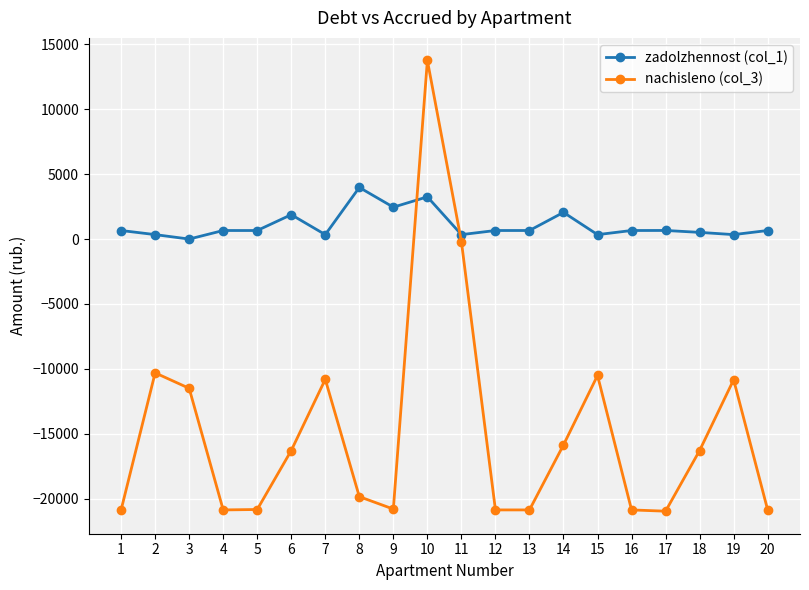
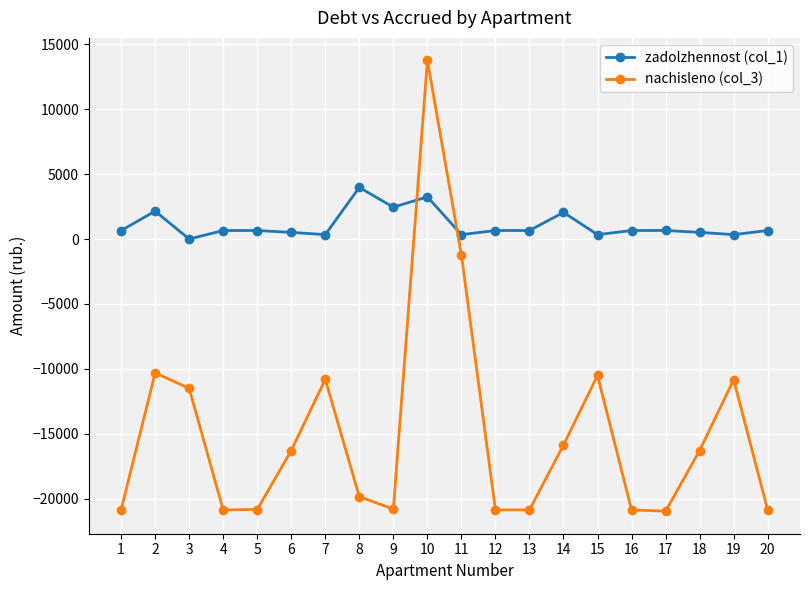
  {
    "zadolzhennost (col_1)": {
      "1": 700,
-     "2": 300,
+     "2": 2200,
      "3": 0,
      "4": 700,
      "5": 700,
-     "6": 1900,
+     "6": 500,
      "7": 300,
      "8": 4000,
      "9": 2500,
      "10": 3300,
      "11": 300,
      "12": 700,
      "13": 700,
      "14": 2100,
      "15": 300,
      "16": 700,
      "17": 700,
      "18": 500,
      "19": 300,
      "20": 700
    },
    "nachisleno (col_3)": {
      "1": -20900,
      "2": -10300,
      "3": -11500,
      "4": -20900,
      "5": -20800,
      "6": -16300,
      "7": -10800,
      "8": -19900,
      "9": -20800,
      "10": 13800,
-     "11": -200,
+     "11": -1200,
      "12": -20900,
      "13": -20900,
      "14": -15900,
      "15": -10500,
      "16": -20900,
      "17": -21000,
      "18": -16300,
      "19": -10800,
      "20": -20900
    }
  }
